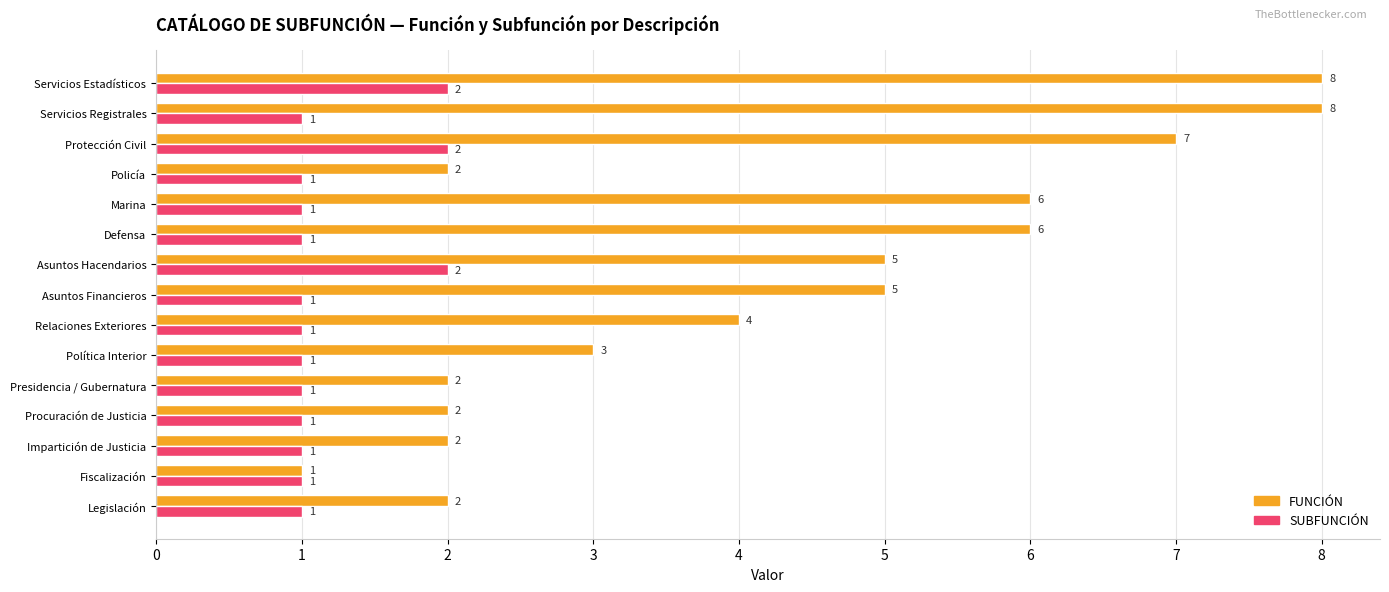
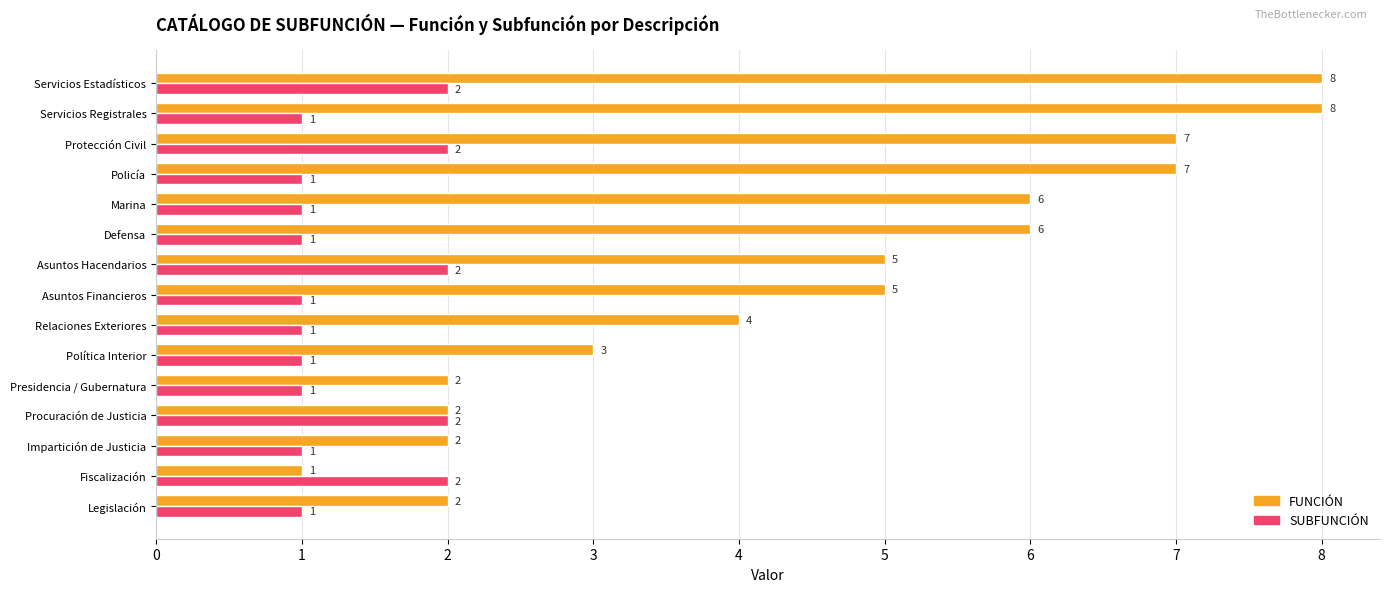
  {
    "FUNCIÓN": {
      "Servicios Estadísticos": 8,
      "Servicios Registrales": 8,
      "Protección Civil": 7,
-     "Policía": 2,
+     "Policía": 7,
      "Marina": 6,
      "Defensa": 6,
      "Asuntos Hacendarios": 5,
      "Asuntos Financieros": 5,
      "Relaciones Exteriores": 4,
      "Política Interior": 3,
      "Presidencia / Gubernatura": 2,
      "Procuración de Justicia": 2,
      "Impartición de Justicia": 2,
      "Fiscalización": 1,
      "Legislación": 2
    },
    "SUBFUNCIÓN": {
      "Servicios Estadísticos": 2,
      "Servicios Registrales": 1,
      "Protección Civil": 2,
      "Policía": 1,
      "Marina": 1,
      "Defensa": 1,
      "Asuntos Hacendarios": 2,
      "Asuntos Financieros": 1,
      "Relaciones Exteriores": 1,
      "Política Interior": 1,
      "Presidencia / Gubernatura": 1,
-     "Procuración de Justicia": 1,
+     "Procuración de Justicia": 2,
      "Impartición de Justicia": 1,
-     "Fiscalización": 1,
+     "Fiscalización": 2,
      "Legislación": 1
    }
  }
